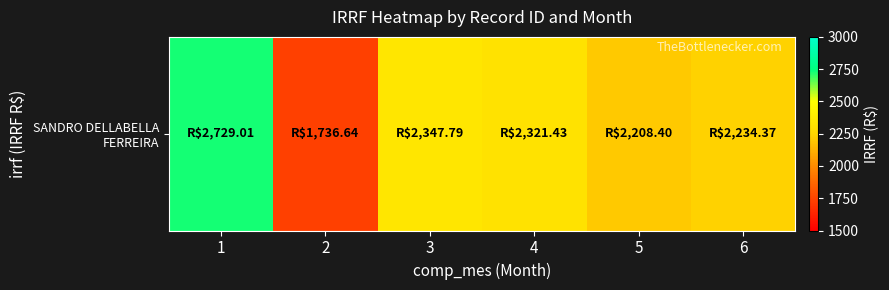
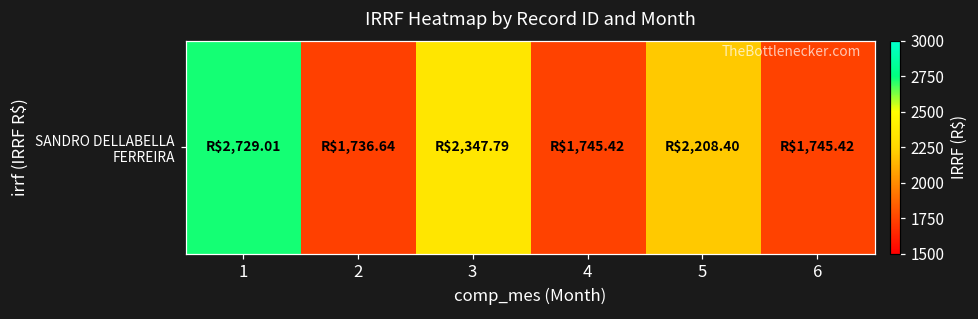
  {
    "SANDRO DELLABELLA FERREIRA": {
      "1": "$2,729.01",
      "2": "$1,736.64",
      "3": "$2,347.79",
-     "4": "$2,321.43",
+     "4": "$1,745.42",
      "5": "$2,208.40",
-     "6": "$2,234.37"
+     "6": "$1,745.42"
    }
  }
